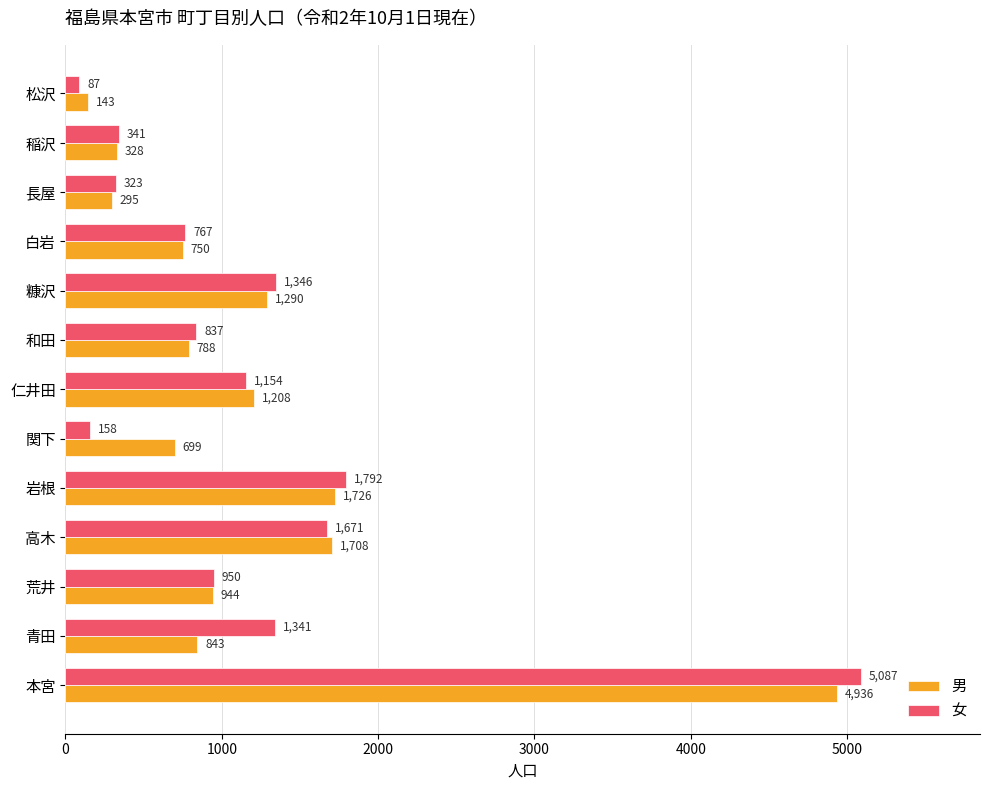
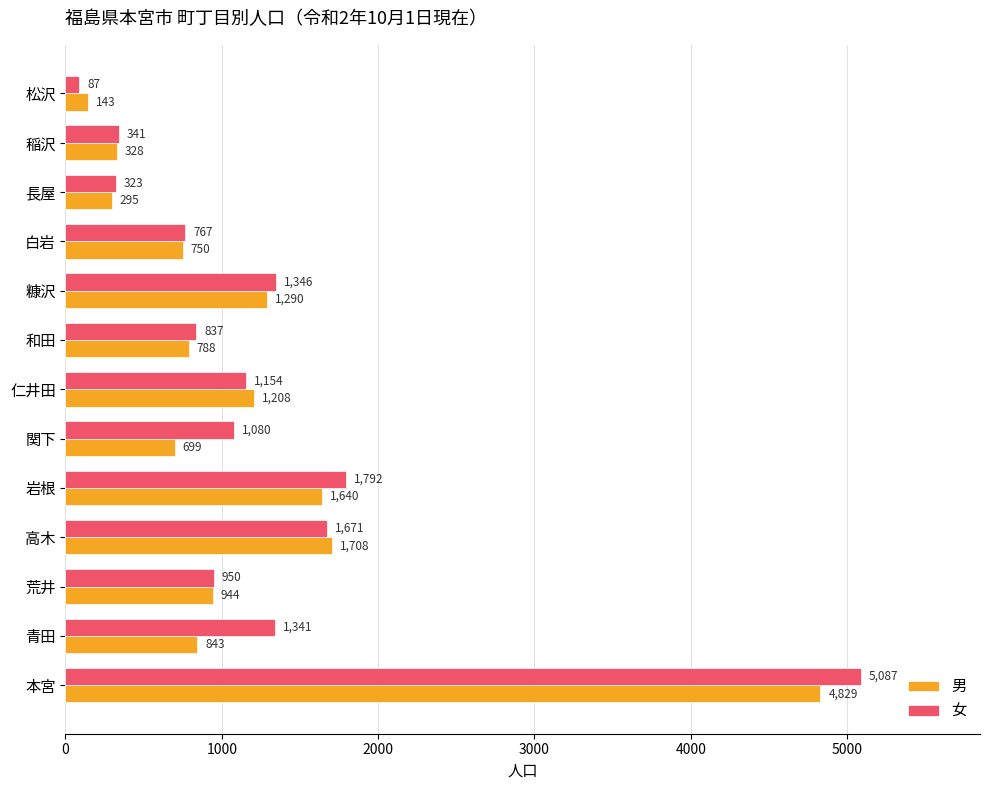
  {
    "男": {
      "松沢": "143",
      "稲沢": "328",
      "長屋": "295",
      "白岩": "750",
      "糠沢": "1,290",
      "和田": "788",
      "仁井田": "1,208",
      "関下": "699",
-     "岩根": "1,726",
+     "岩根": "1,640",
      "高木": "1,708",
      "荒井": "944",
      "青田": "843",
-     "本宮": "4,936"
+     "本宮": "4,829"
    },
    "女": {
      "松沢": "87",
      "稲沢": "341",
      "長屋": "323",
      "白岩": "767",
      "糠沢": "1,346",
      "和田": "837",
      "仁井田": "1,154",
-     "関下": "158",
+     "関下": "1,080",
      "岩根": "1,792",
      "高木": "1,671",
      "荒井": "950",
      "青田": "1,341",
      "本宮": "5,087"
    }
  }
